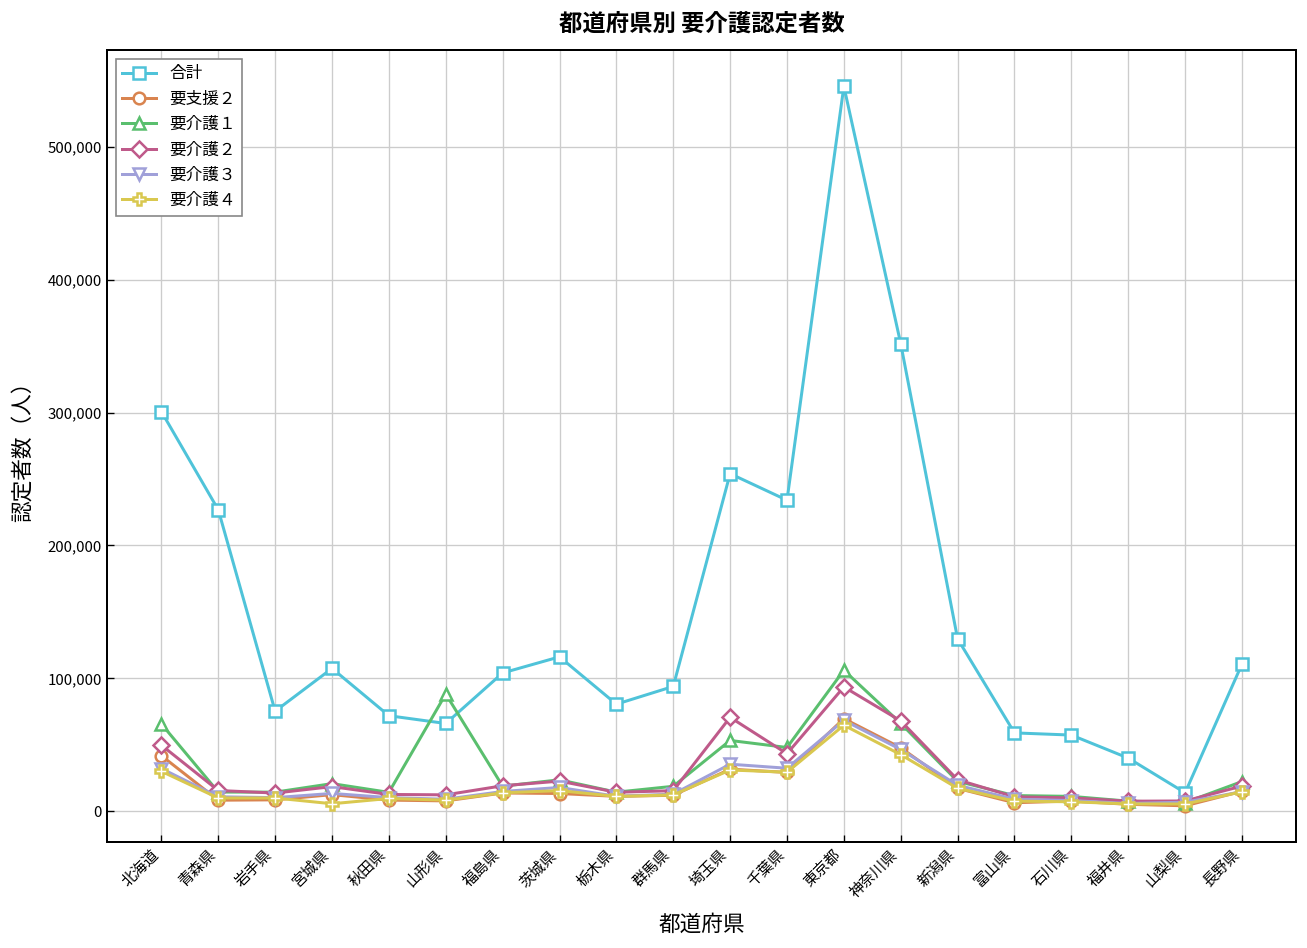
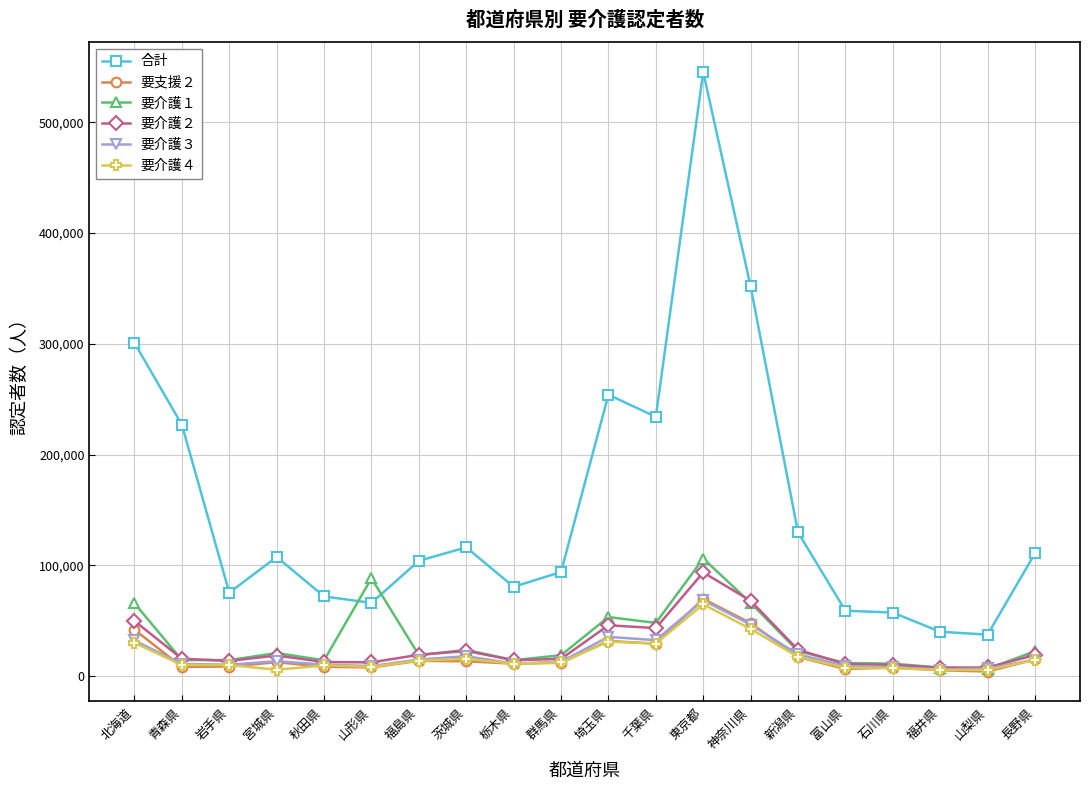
  {
    "合計": {
      "北海道": "301,000",
      "青森県": "227,000",
      "岩手県": "75,000",
      "宮城県": "108,000",
      "秋田県": "72,000",
      "山形県": "66,000",
      "福島県": "104,000",
      "茨城県": "116,000",
      "栃木県": "81,000",
      "群馬県": "94,000",
      "埼玉県": "254,000",
      "千葉県": "234,000",
      "東京都": "545,000",
      "神奈川県": "352,000",
      "新潟県": "130,000",
      "富山県": "59,000",
      "石川県": "57,000",
      "福井県": "40,000",
-     "山梨県": "14,000",
+     "山梨県": "37,000",
      "長野県": "111,000"
    },
    "要支援２": {
      "北海道": "42,000"
    },
    "要介護１": {
      "北海道": "66,000",
      "山形県": "88,000",
      "群馬県": "19,000",
      "埼玉県": "53,000",
      "千葉県": "48,000",
      "東京都": "106,000",
      "長野県": "22,000"
    },
    "要介護２": {
      "北海道": "50,000",
      "山形県": "12,000",
      "群馬県": "16,000",
-     "埼玉県": "71,000",
+     "埼玉県": "46,000",
      "千葉県": "43,000",
      "東京都": "94,000",
      "長野県": "19,000"
    },
    "要介護３": {
      "茨城県": "18,000",
      "埼玉県": "35,000",
      "千葉県": "32,000"
    },
    "要介護４": {
      "宮城県": "6,000",
      "東京都": "65,000",
      "神奈川県": "43,000"
    }
  }
